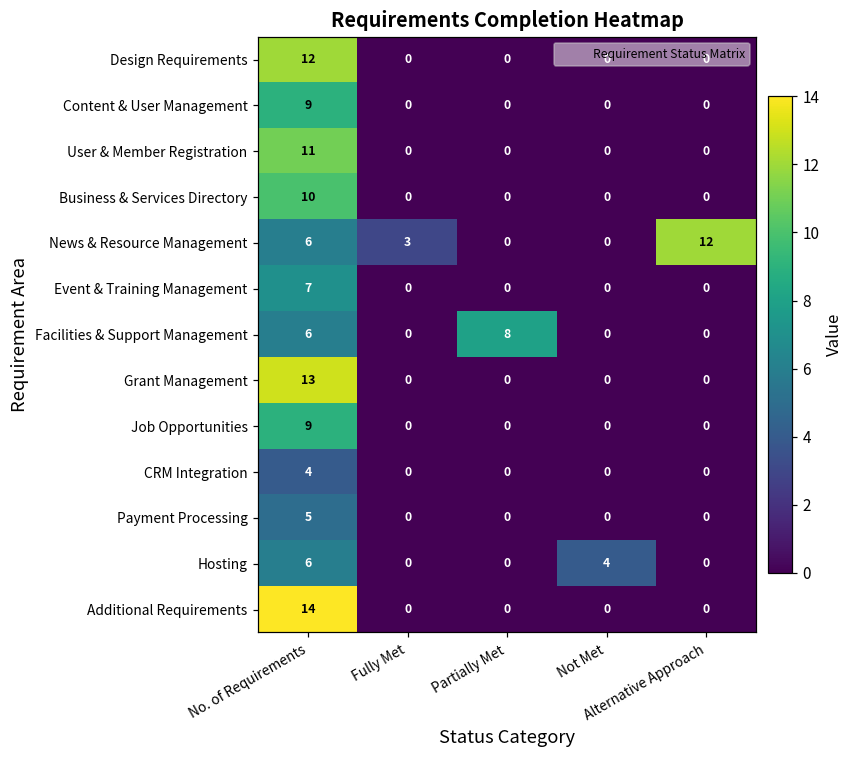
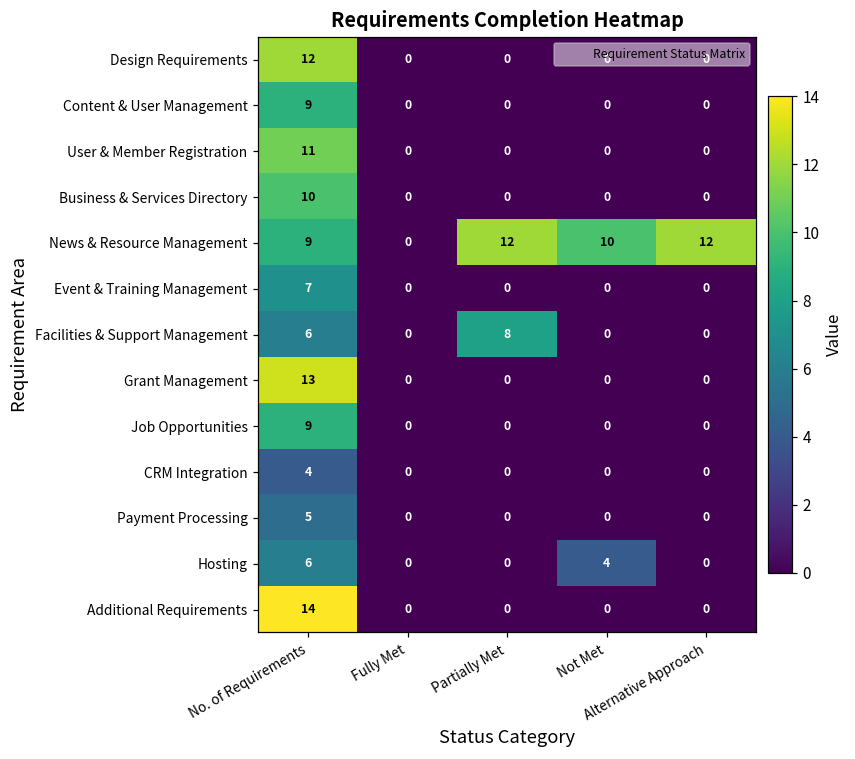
  {
    "Design Requirements": {
      "No. of Requirements": 12,
      "Fully Met": 0,
      "Partially Met": 0
    },
    "Content & User Management": {
      "No. of Requirements": 9,
      "Fully Met": 0,
      "Partially Met": 0,
      "Not Met": 0,
      "Alternative Approach": 0
    },
    "User & Member Registration": {
      "No. of Requirements": 11,
      "Fully Met": 0,
      "Partially Met": 0,
      "Not Met": 0,
      "Alternative Approach": 0
    },
    "Business & Services Directory": {
      "No. of Requirements": 10,
      "Fully Met": 0,
      "Partially Met": 0,
      "Not Met": 0,
      "Alternative Approach": 0
    },
    "News & Resource Management": {
-     "No. of Requirements": 6,
-     "Fully Met": 3,
-     "Partially Met": 0,
-     "Not Met": 0,
+     "No. of Requirements": 9,
+     "Fully Met": 0,
+     "Partially Met": 12,
+     "Not Met": 10,
      "Alternative Approach": 12
    },
    "Event & Training Management": {
      "No. of Requirements": 7,
      "Fully Met": 0,
      "Partially Met": 0,
      "Not Met": 0,
      "Alternative Approach": 0
    },
    "Facilities & Support Management": {
      "No. of Requirements": 6,
      "Fully Met": 0,
      "Partially Met": 8,
      "Not Met": 0,
      "Alternative Approach": 0
    },
    "Grant Management": {
      "No. of Requirements": 13,
      "Fully Met": 0,
      "Partially Met": 0,
      "Not Met": 0,
      "Alternative Approach": 0
    },
    "Job Opportunities": {
      "No. of Requirements": 9,
      "Fully Met": 0,
      "Partially Met": 0,
      "Not Met": 0,
      "Alternative Approach": 0
    },
    "CRM Integration": {
      "No. of Requirements": 4,
      "Fully Met": 0,
      "Partially Met": 0,
      "Not Met": 0,
      "Alternative Approach": 0
    },
    "Payment Processing": {
      "No. of Requirements": 5,
      "Fully Met": 0,
      "Partially Met": 0,
      "Not Met": 0,
      "Alternative Approach": 0
    },
    "Hosting": {
      "No. of Requirements": 6,
      "Fully Met": 0,
      "Partially Met": 0,
      "Not Met": 4,
      "Alternative Approach": 0
    },
    "Additional Requirements": {
      "No. of Requirements": 14,
      "Fully Met": 0,
      "Partially Met": 0,
      "Not Met": 0,
      "Alternative Approach": 0
    }
  }
